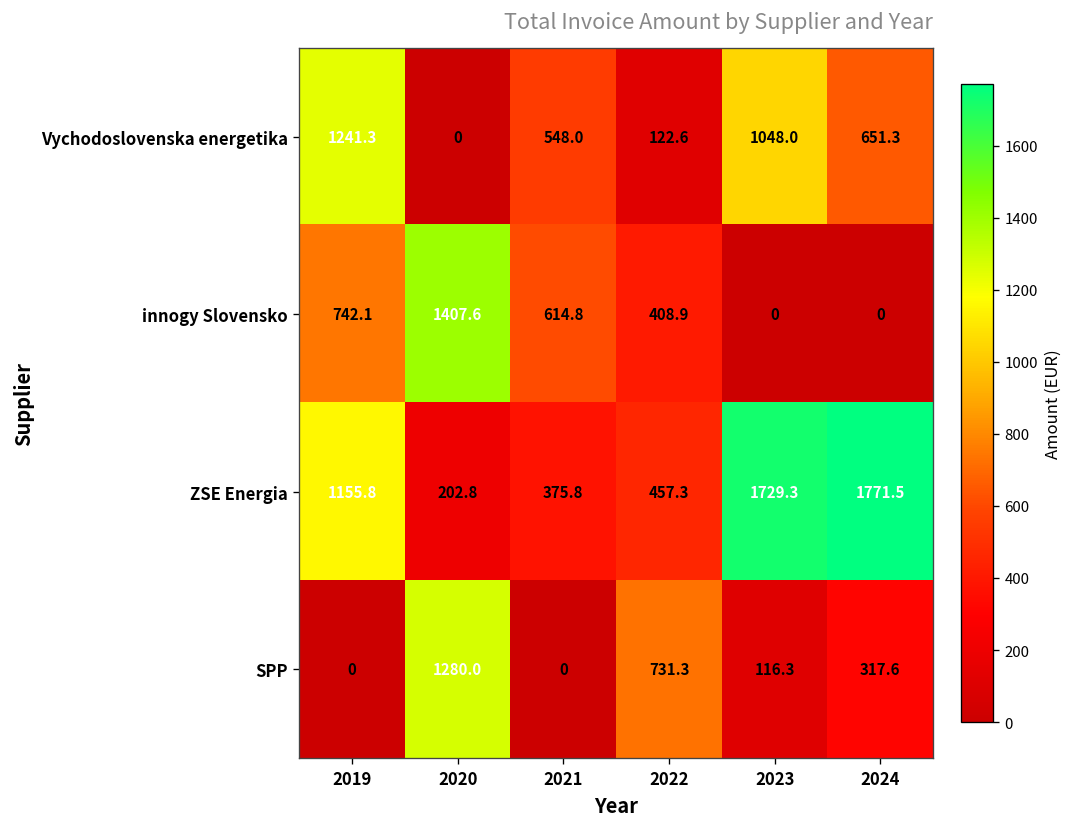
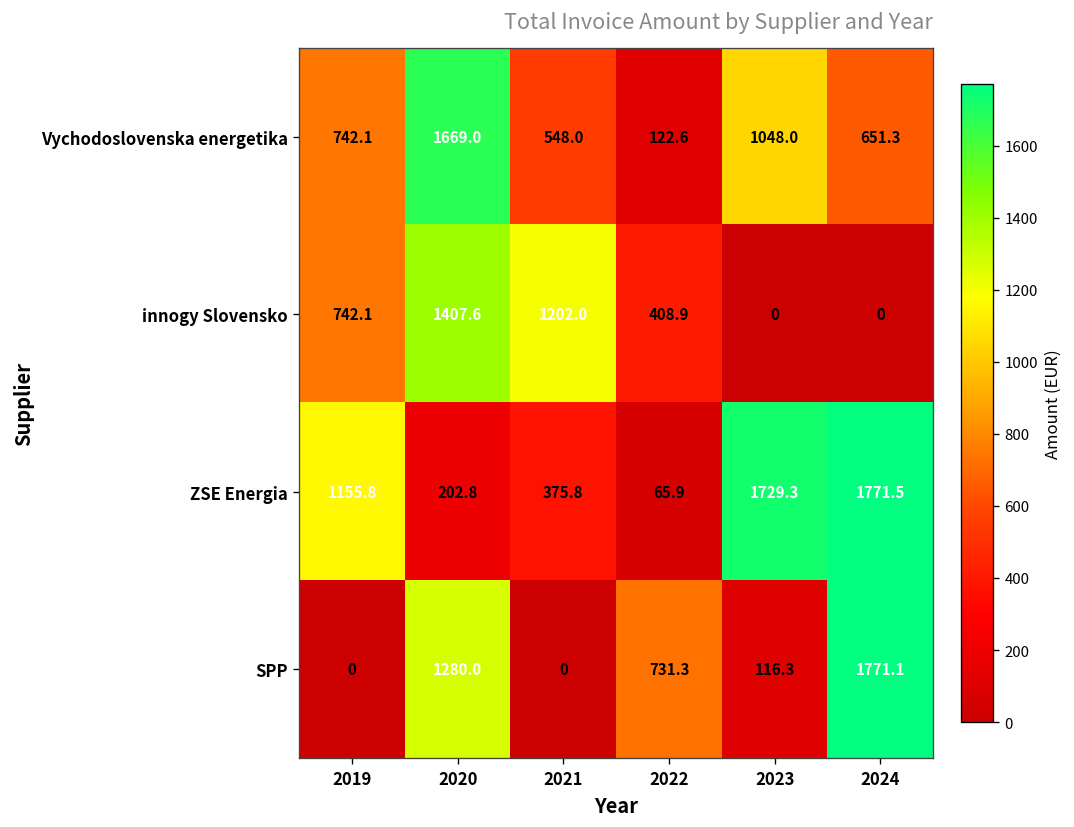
  {
    "Vychodoslovenska energetika": {
-     "2019": 1241.3,
-     "2020": 0,
+     "2019": 742.1,
+     "2020": 1669.0,
      "2021": 548.0,
      "2022": 122.6,
      "2023": 1048.0,
      "2024": 651.3
    },
    "innogy Slovensko": {
      "2019": 742.1,
      "2020": 1407.6,
-     "2021": 614.8,
+     "2021": 1202.0,
      "2022": 408.9,
      "2023": 0,
      "2024": 0
    },
    "ZSE Energia": {
      "2019": 1155.8,
      "2020": 202.8,
      "2021": 375.8,
-     "2022": 457.3,
+     "2022": 65.9,
      "2023": 1729.3,
      "2024": 1771.5
    },
    "SPP": {
      "2019": 0,
      "2020": 1280.0,
      "2021": 0,
      "2022": 731.3,
      "2023": 116.3,
-     "2024": 317.6
+     "2024": 1771.1
    }
  }
